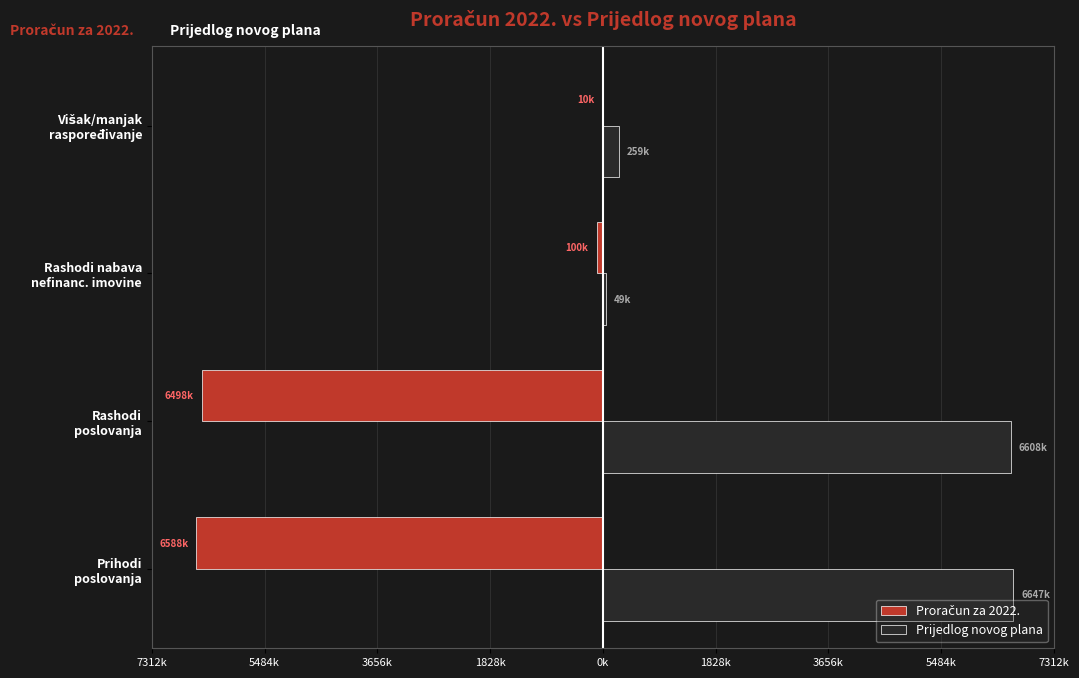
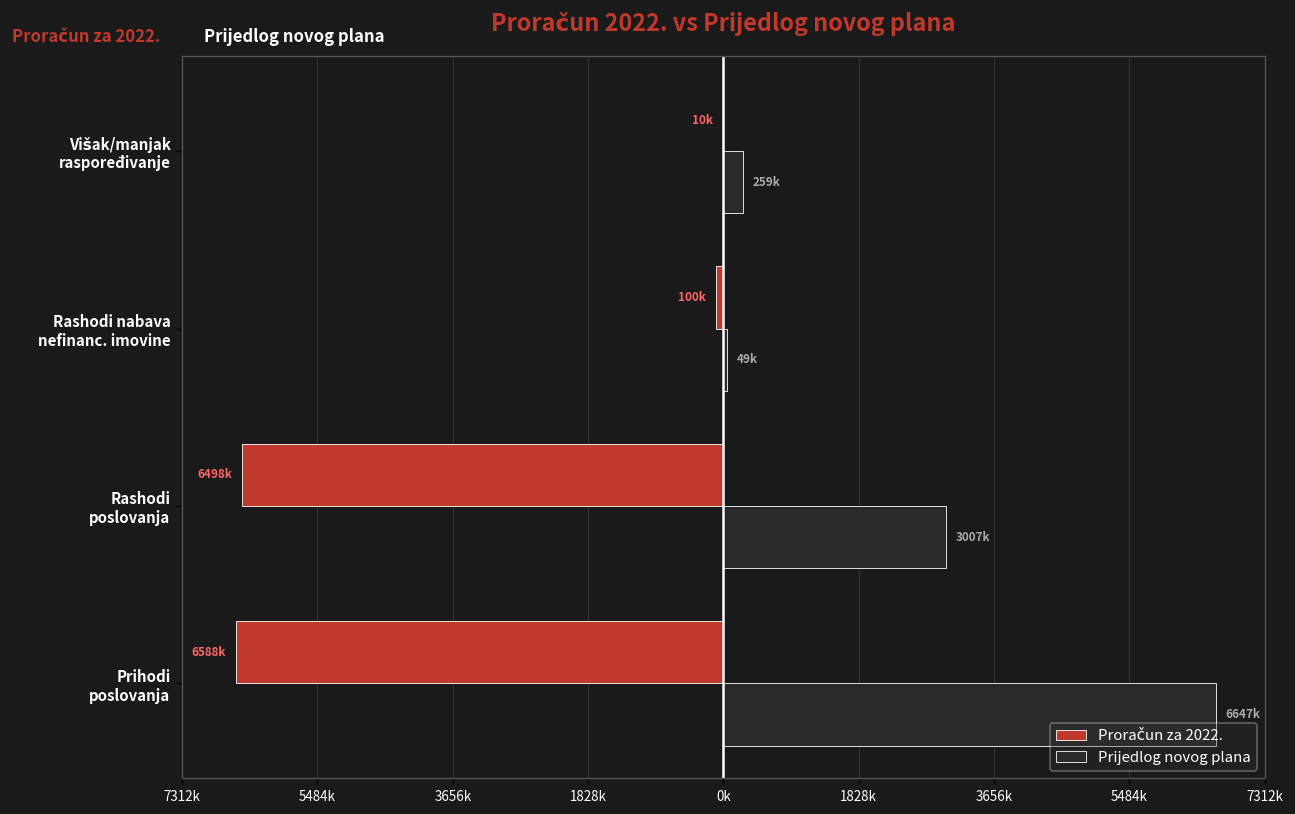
  {
    "Prijedlog novog plana": {
      "Rashodi nabava nefinanc. imovine": "49k",
-     "Rashodi poslovanja": "6608k"
+     "Rashodi poslovanja": "3007k"
    }
  }
